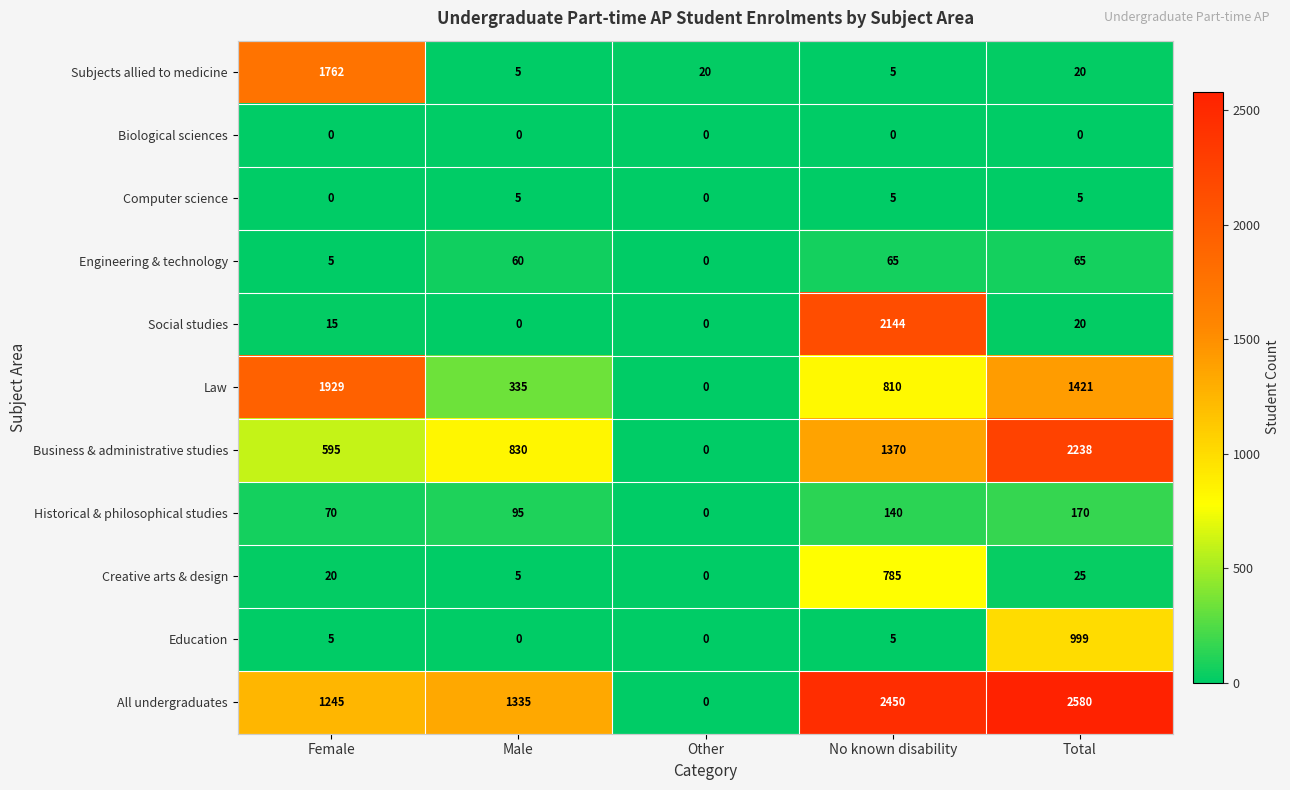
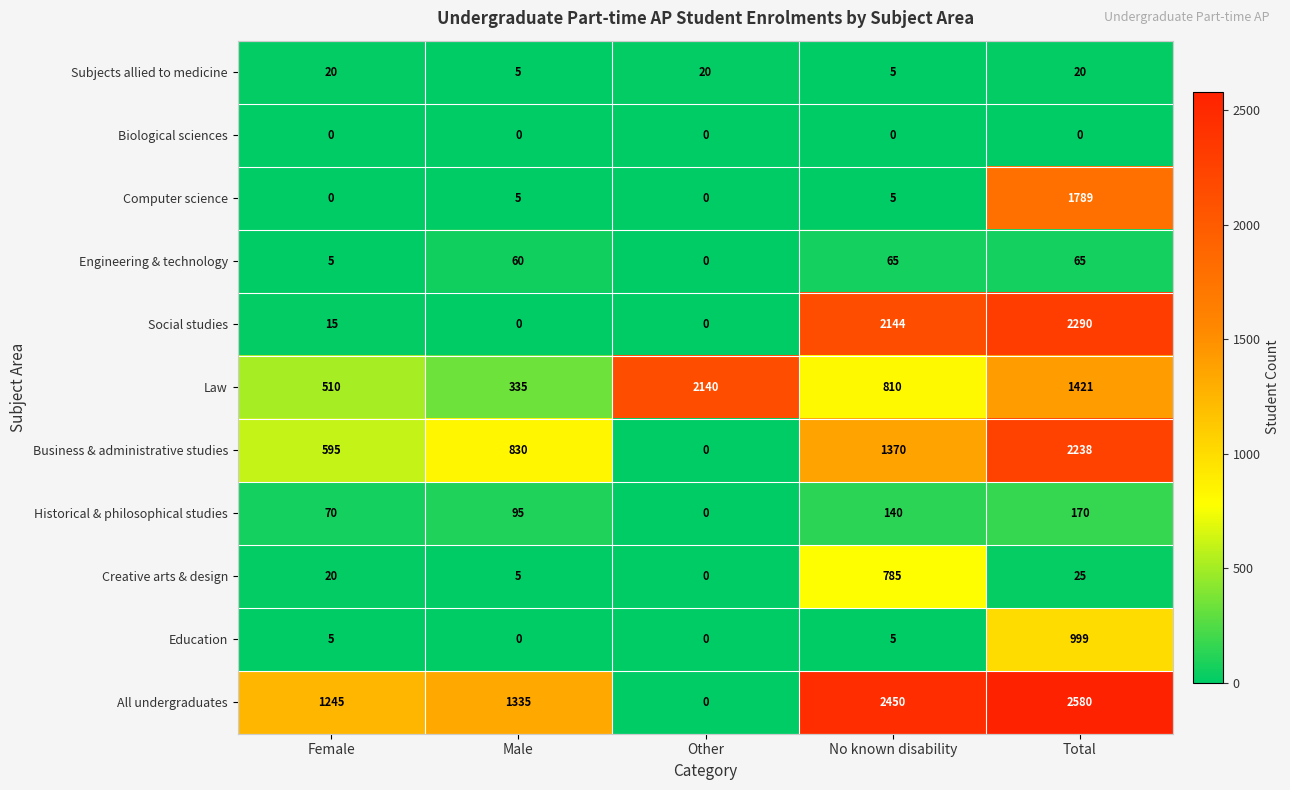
  {
    "Subjects allied to medicine": {
-     "Female": 1762,
+     "Female": 20,
      "Male": 5,
      "Other": 20,
      "No known disability": 5,
      "Total": 20
    },
    "Biological sciences": {
      "Female": 0,
      "Male": 0,
      "Other": 0,
      "No known disability": 0,
      "Total": 0
    },
    "Computer science": {
      "Female": 0,
      "Male": 5,
      "Other": 0,
      "No known disability": 5,
-     "Total": 5
+     "Total": 1789
    },
    "Engineering & technology": {
      "Female": 5,
      "Male": 60,
      "Other": 0,
      "No known disability": 65,
      "Total": 65
    },
    "Social studies": {
      "Female": 15,
      "Male": 0,
      "Other": 0,
      "No known disability": 2144,
-     "Total": 20
+     "Total": 2290
    },
    "Law": {
-     "Female": 1929,
+     "Female": 510,
      "Male": 335,
-     "Other": 0,
+     "Other": 2140,
      "No known disability": 810,
      "Total": 1421
    },
    "Business & administrative studies": {
      "Female": 595,
      "Male": 830,
      "Other": 0,
      "No known disability": 1370,
      "Total": 2238
    },
    "Historical & philosophical studies": {
      "Female": 70,
      "Male": 95,
      "Other": 0,
      "No known disability": 140,
      "Total": 170
    },
    "Creative arts & design": {
      "Female": 20,
      "Male": 5,
      "Other": 0,
      "No known disability": 785,
      "Total": 25
    },
    "Education": {
      "Female": 5,
      "Male": 0,
      "Other": 0,
      "No known disability": 5,
      "Total": 999
    },
    "All undergraduates": {
      "Female": 1245,
      "Male": 1335,
      "Other": 0,
      "No known disability": 2450,
      "Total": 2580
    }
  }
